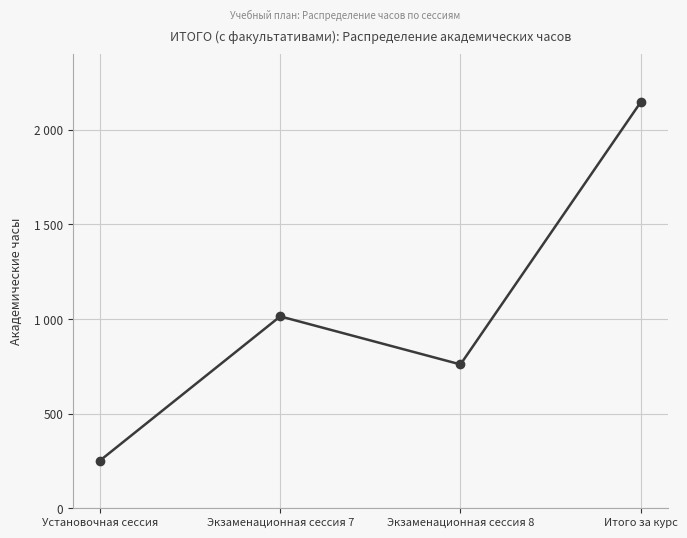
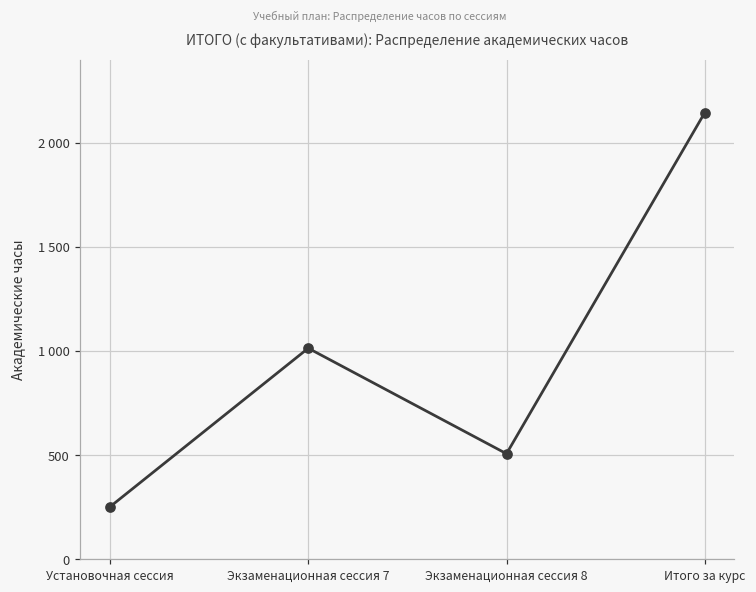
  {
    "Установочная сессия": 250,
    "Экзаменационная сессия 7": 1010,
-   "Экзаменационная сессия 8": 760,
+   "Экзаменационная сессия 8": 510,
    "Итого за курс": 2150
  }
